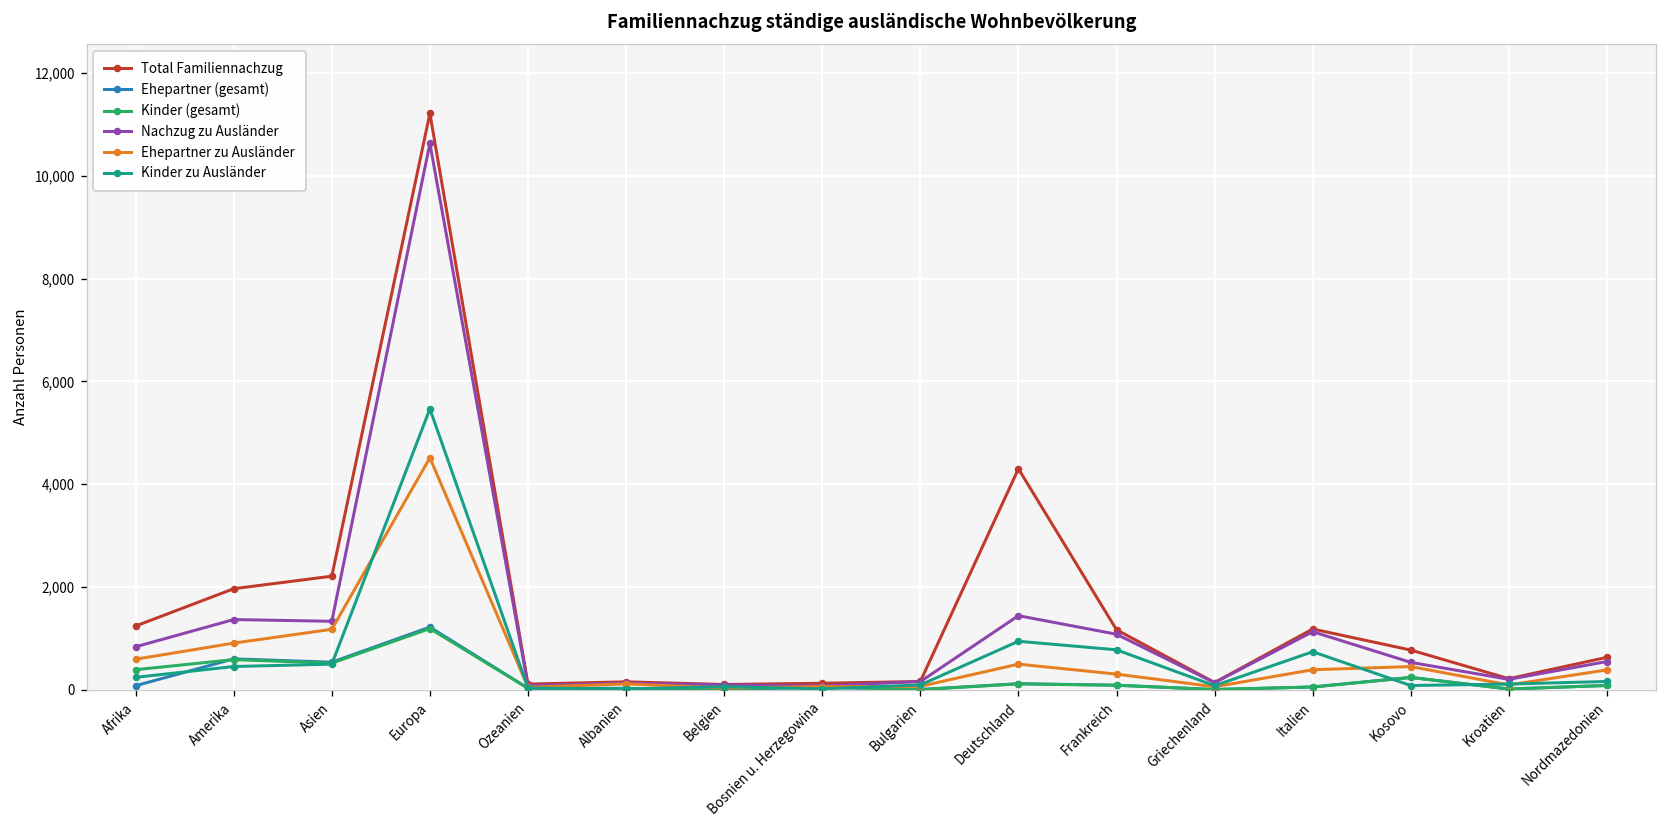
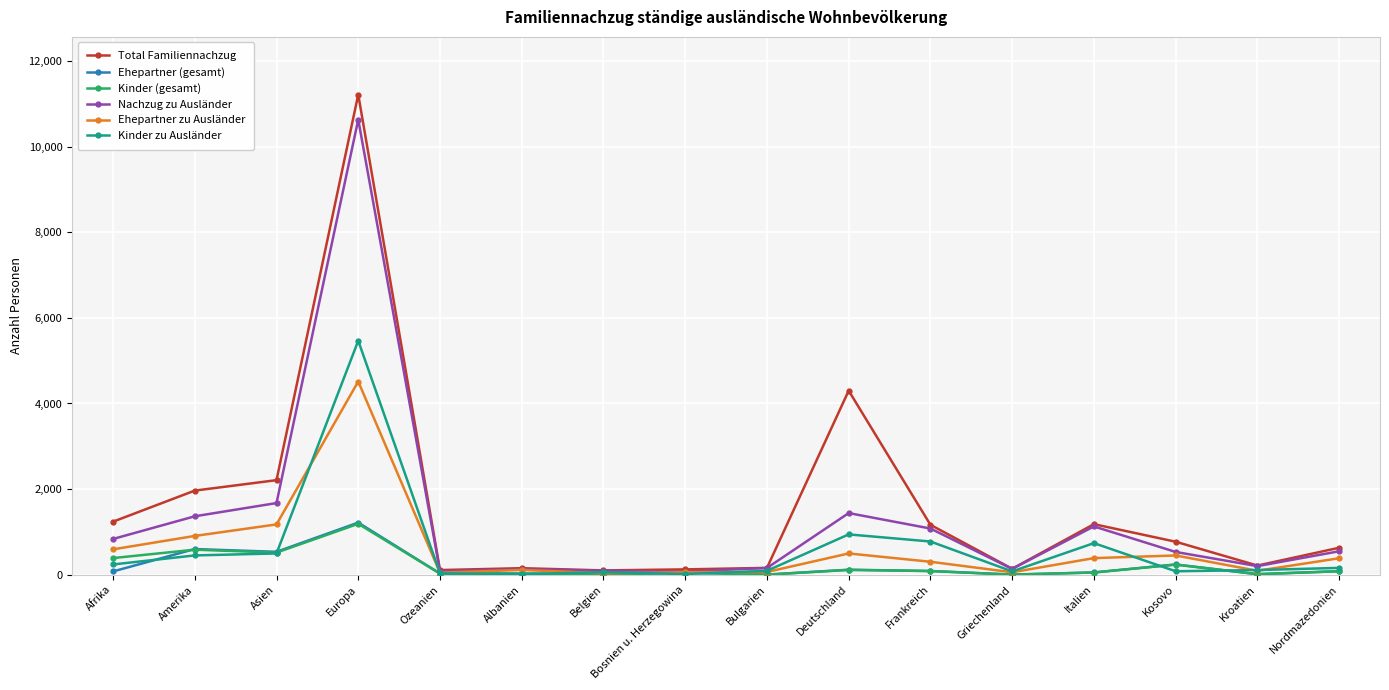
  {
    "Total Familiennachzug": {
      "Afrika": "1,200",
      "Amerika": "2,000",
      "Asien": "2,200",
      "Europa": "11,200",
      "Deutschland": "4,300",
      "Frankreich": "1,200",
      "Kosovo": "800",
      "Nordmazedonien": "600"
    },
    "Ehepartner (gesamt)": {
      "Afrika": "100"
    },
    "Nachzug zu Ausländer": {
      "Afrika": "800",
      "Amerika": "1,400",
-     "Asien": "1,300",
+     "Asien": "1,700",
      "Europa": "10,600",
      "Deutschland": "1,400",
      "Frankreich": "1,100",
      "Kosovo": "500",
      "Nordmazedonien": "500"
    },
    "Ehepartner zu Ausländer": {
      "Afrika": "600",
      "Amerika": "900",
      "Asien": "1,200",
      "Europa": "4,500",
      "Deutschland": "500",
      "Frankreich": "300",
      "Italien": "400",
      "Kosovo": "500",
      "Nordmazedonien": "400"
    }
  }
